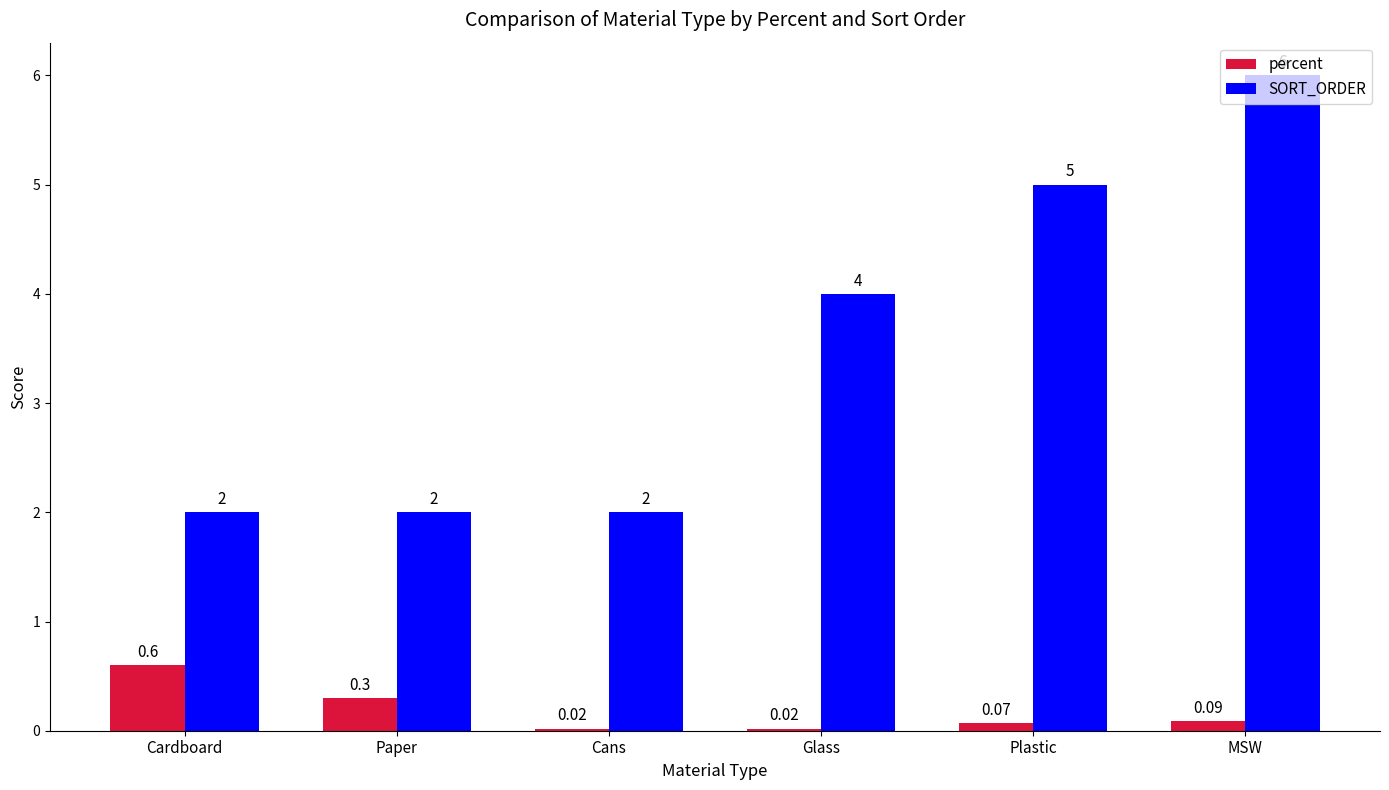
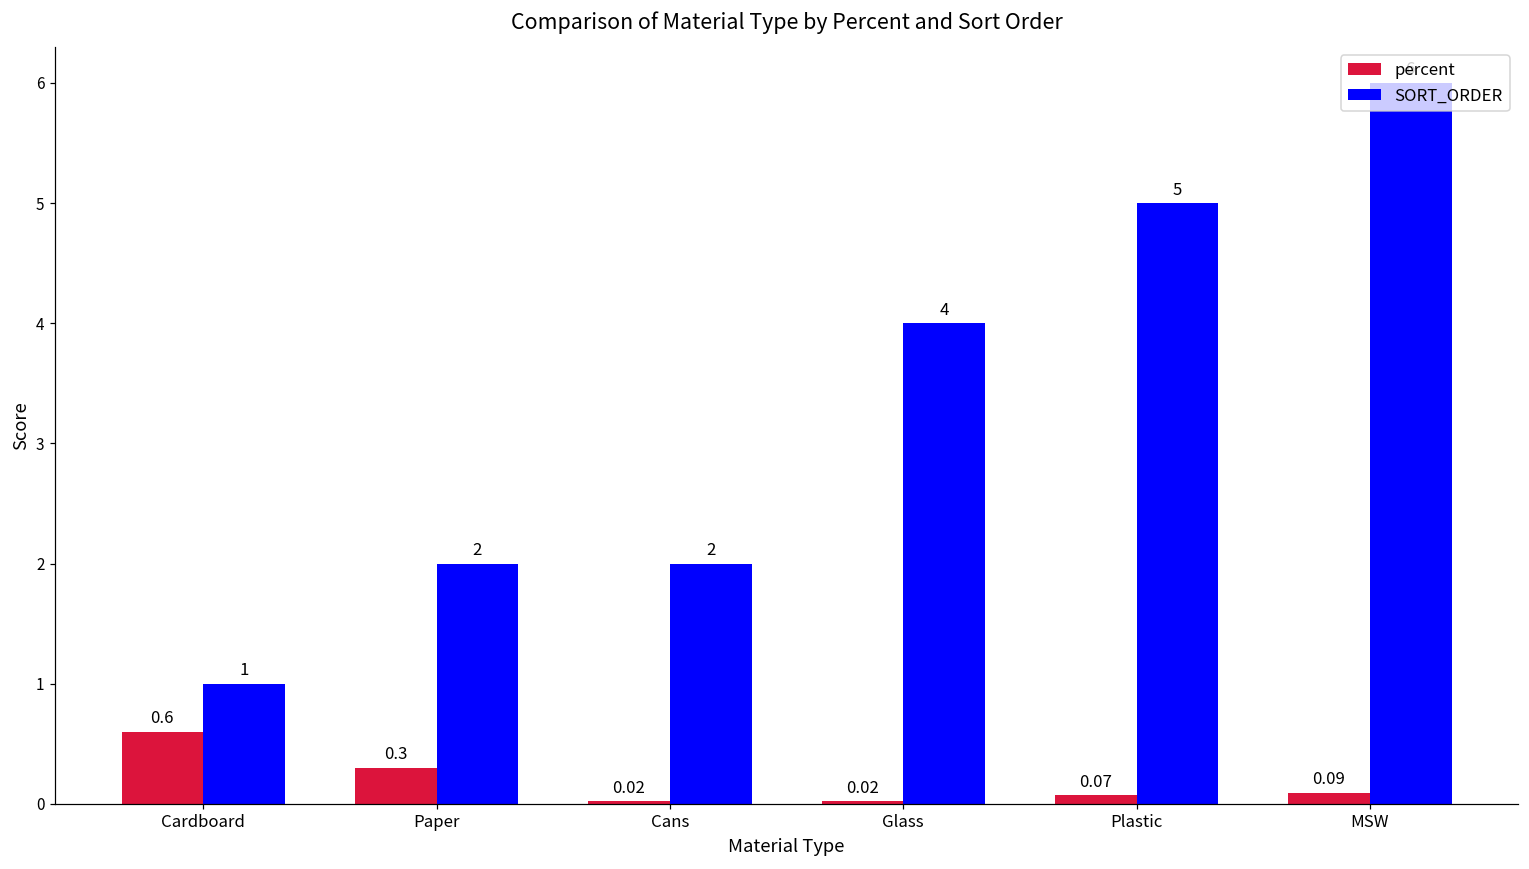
  {
    "percent": {
      "Cardboard": 0.6,
      "Paper": 0.3,
      "Cans": 0.02,
      "Glass": 0.02,
      "Plastic": 0.07,
      "MSW": 0.09
    },
    "SORT_ORDER": {
-     "Cardboard": 2,
+     "Cardboard": 1,
      "Paper": 2,
      "Cans": 2,
      "Glass": 4,
      "Plastic": 5
    }
  }
